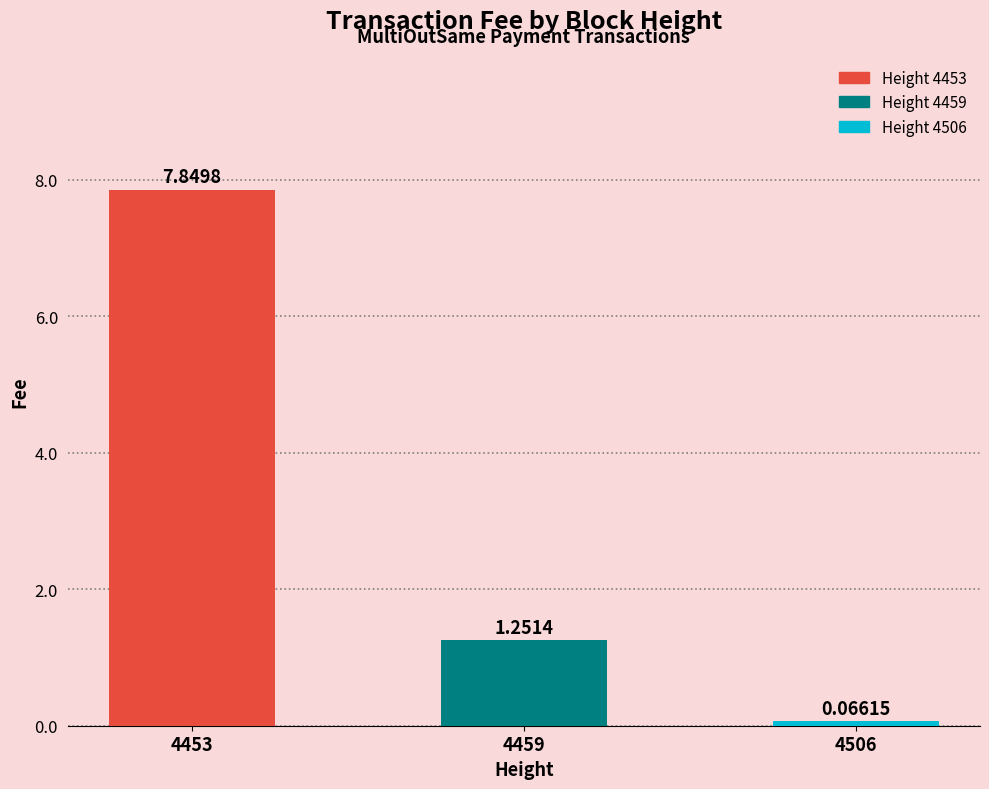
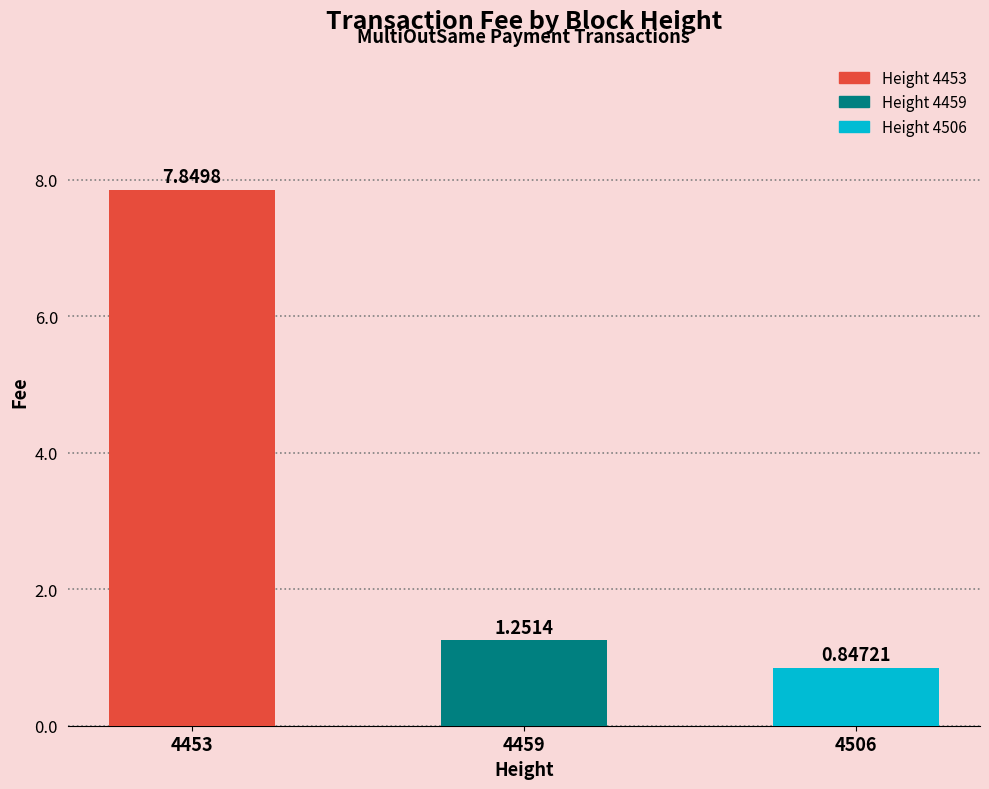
  {
    "4453": 7.8498,
    "4459": 1.2514,
-   "4506": 0.06615
+   "4506": 0.84721
  }
